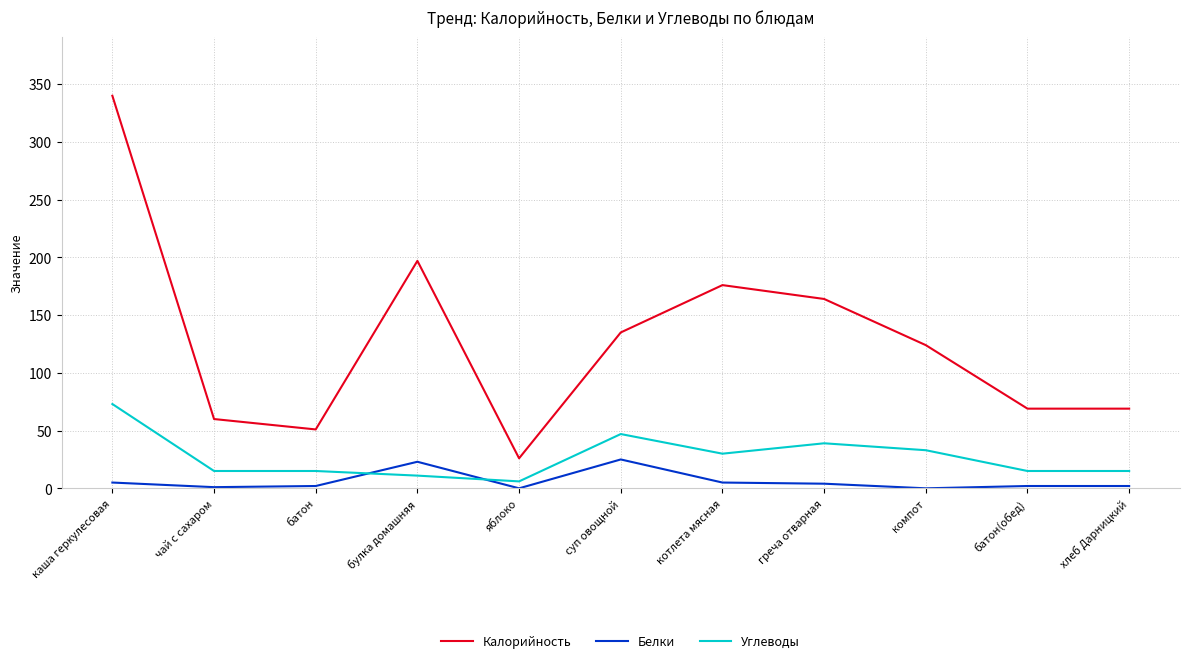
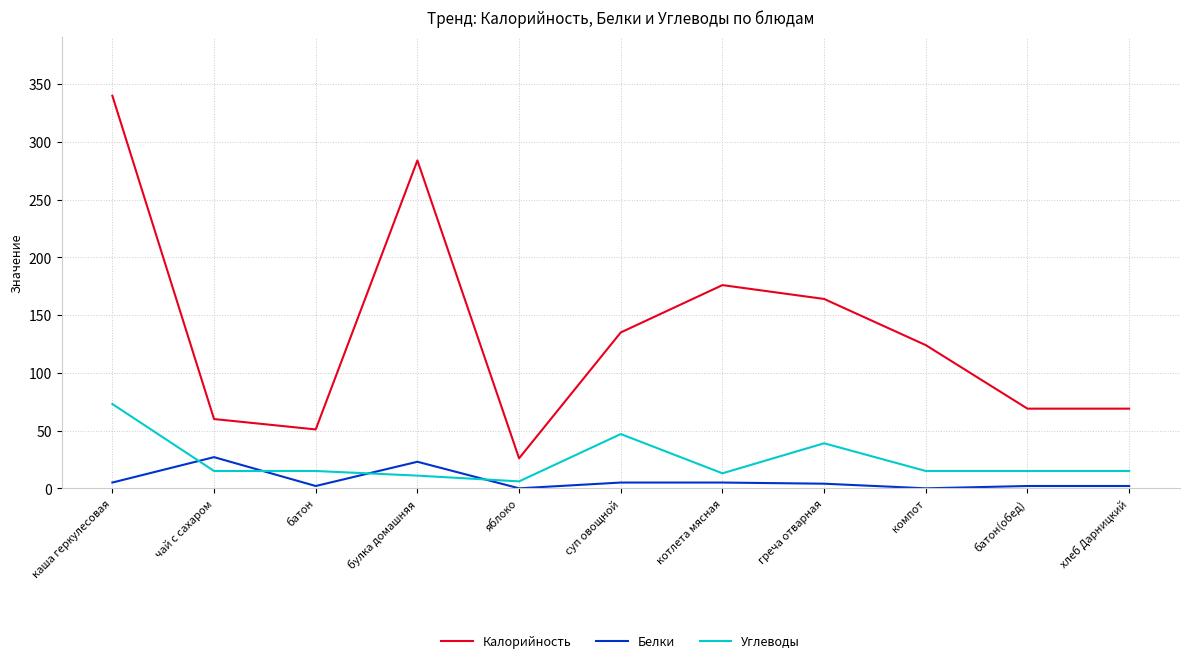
  {
    "Калорийность": {
      "каша геркулесовая": 340,
      "чай с сахаром": 60,
      "батон": 51,
-     "булка домашняя": 197,
+     "булка домашняя": 284,
      "яблоко": 26,
      "суп овощной": 135,
      "котлета мясная": 176,
      "греча отварная": 164,
      "компот": 124,
      "батон(обед)": 69,
      "хлеб Дарницкий": 69
    },
    "Белки": {
      "каша геркулесовая": 5,
-     "чай с сахаром": 1,
+     "чай с сахаром": 27,
      "батон": 2,
      "булка домашняя": 23,
      "яблоко": 0,
-     "суп овощной": 25,
+     "суп овощной": 5,
      "котлета мясная": 5,
      "греча отварная": 4,
      "компот": 0,
      "батон(обед)": 2,
      "хлеб Дарницкий": 2
    },
    "Углеводы": {
      "каша геркулесовая": 73,
      "чай с сахаром": 15,
      "батон": 15,
      "булка домашняя": 11,
      "яблоко": 6,
      "суп овощной": 47,
-     "котлета мясная": 30,
+     "котлета мясная": 13,
      "греча отварная": 39,
-     "компот": 33,
+     "компот": 15,
      "батон(обед)": 15,
      "хлеб Дарницкий": 15
    }
  }
